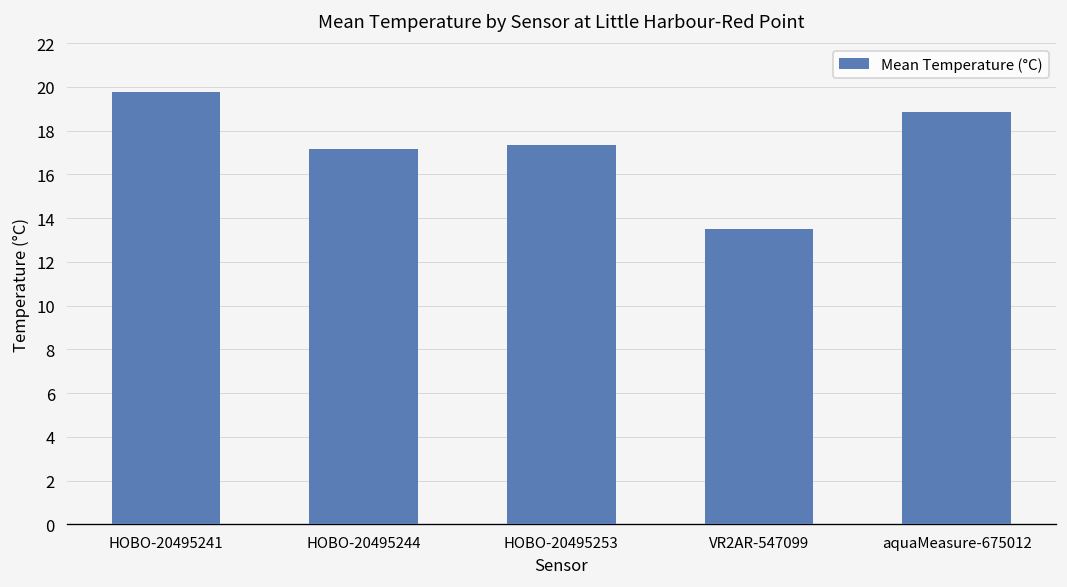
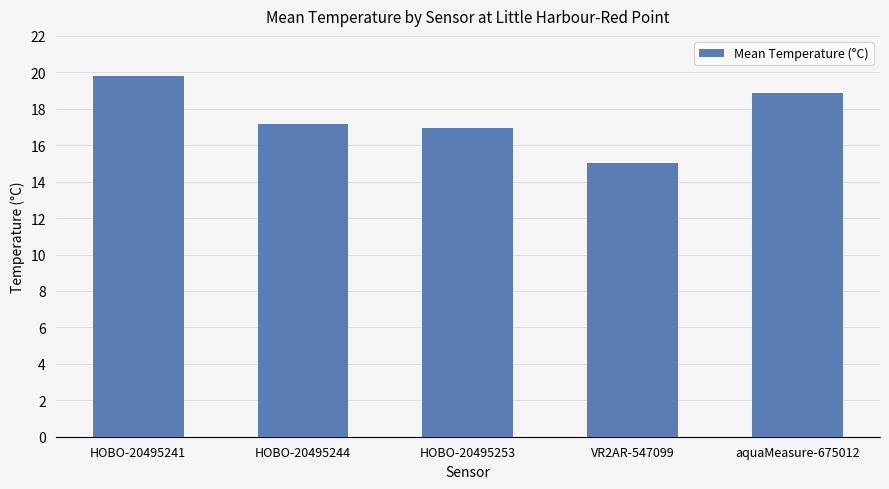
  {
    "HOBO-20495241": 19.8,
    "HOBO-20495244": 17.1,
-   "HOBO-20495253": 17.4,
-   "VR2AR-547099": 13.5,
+   "HOBO-20495253": 16.9,
+   "VR2AR-547099": 15.0,
    "aquaMeasure-675012": 18.9
  }
